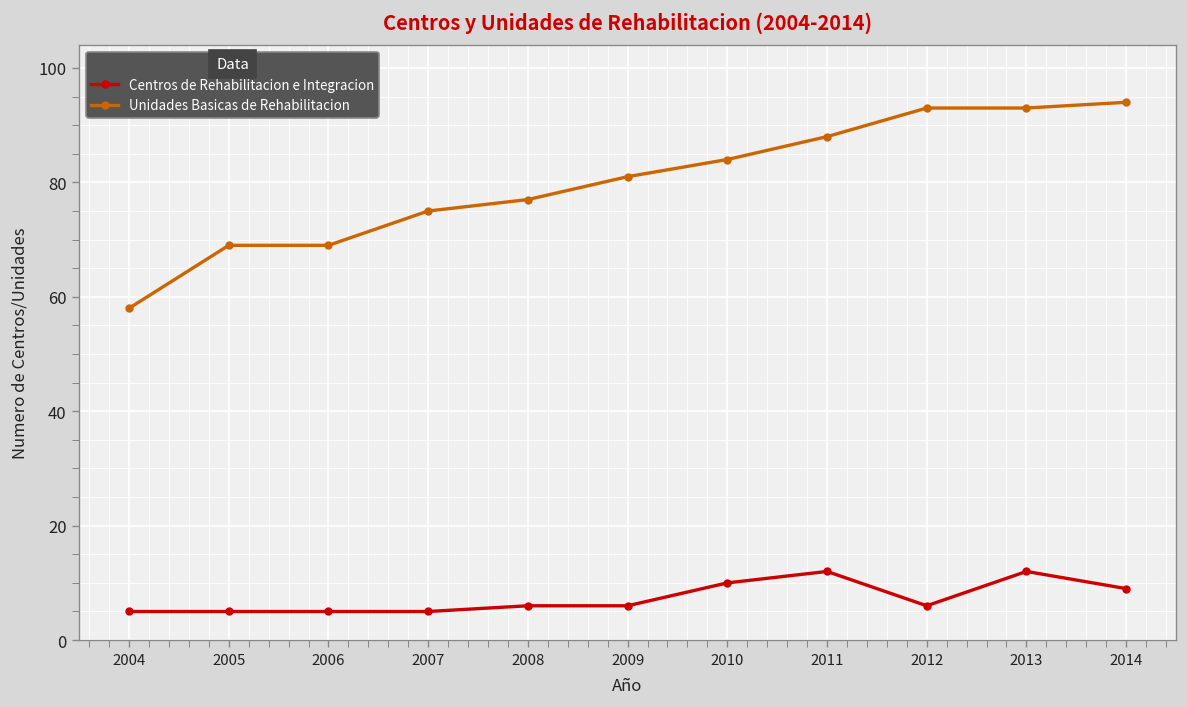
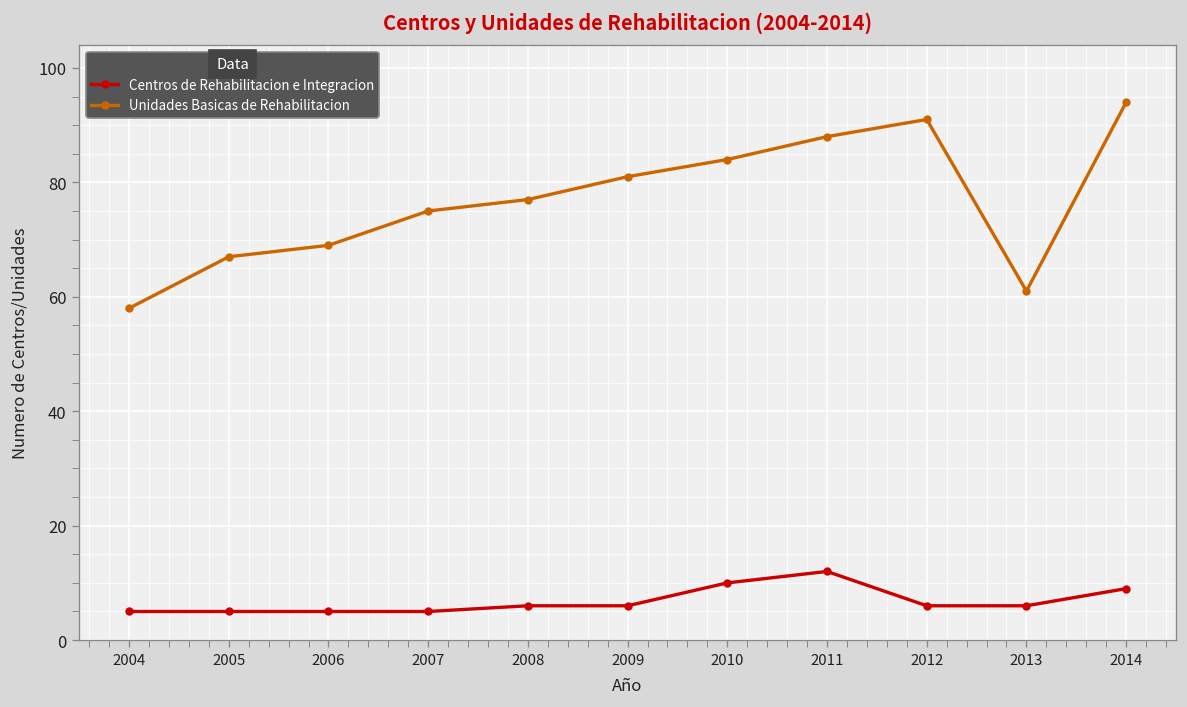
  {
    "Centros de Rehabilitacion e Integracion": {
      "2004": 5,
      "2005": 5,
      "2006": 5,
      "2007": 5,
      "2008": 6,
      "2009": 6,
      "2010": 10,
      "2011": 12,
      "2012": 6,
-     "2013": 12,
+     "2013": 6,
      "2014": 9
    },
    "Unidades Basicas de Rehabilitacion": {
      "2004": 58,
-     "2005": 69,
+     "2005": 67,
      "2006": 69,
      "2007": 75,
      "2008": 77,
      "2009": 81,
      "2010": 84,
      "2011": 88,
-     "2012": 93,
-     "2013": 93,
+     "2012": 91,
+     "2013": 61,
      "2014": 94
    }
  }
